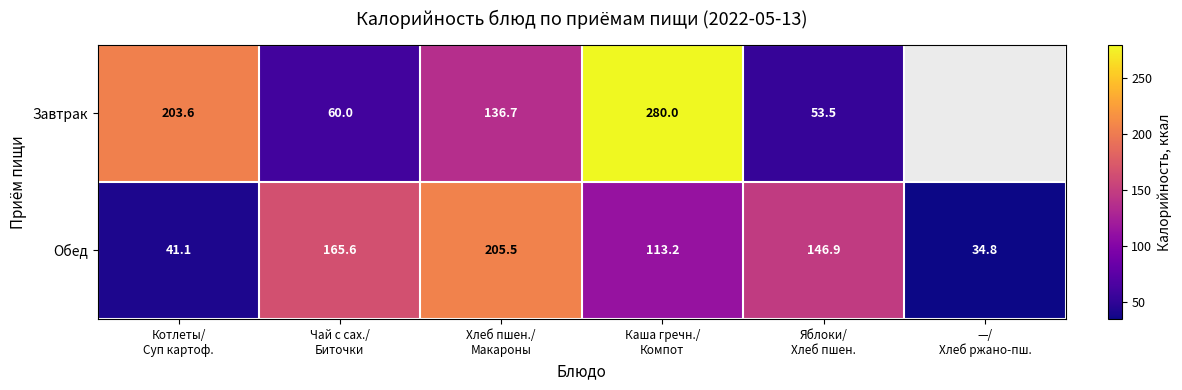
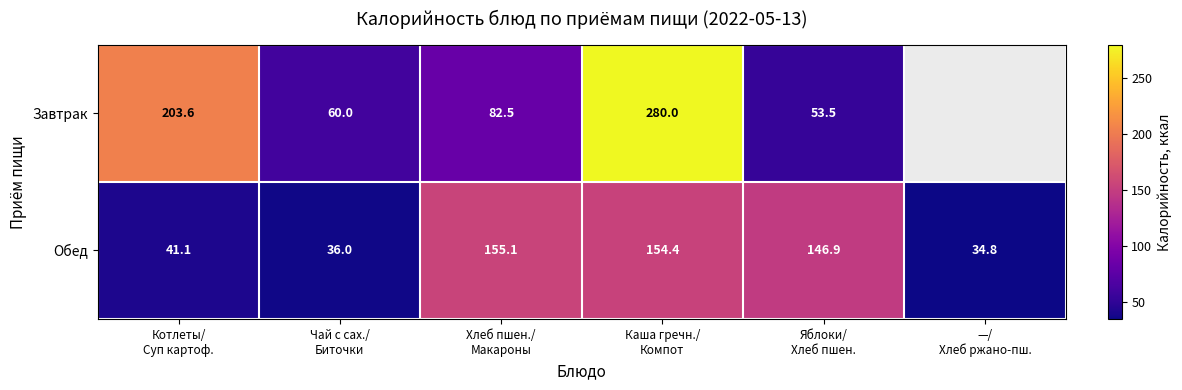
  {
    "Завтрак": {
      "Котлеты/ Суп картоф.": 203.6,
      "Чай с сах./ Биточки": 60.0,
-     "Хлеб пшен./ Макароны": 136.7,
+     "Хлеб пшен./ Макароны": 82.5,
      "Каша гречн./ Компот": 280.0,
      "Яблоки/ Хлеб пшен.": 53.5
    },
    "Обед": {
      "Котлеты/ Суп картоф.": 41.1,
-     "Чай с сах./ Биточки": 165.6,
-     "Хлеб пшен./ Макароны": 205.5,
-     "Каша гречн./ Компот": 113.2,
+     "Чай с сах./ Биточки": 36.0,
+     "Хлеб пшен./ Макароны": 155.1,
+     "Каша гречн./ Компот": 154.4,
      "Яблоки/ Хлеб пшен.": 146.9,
      "—/ Хлеб ржано-пш.": 34.8
    }
  }
